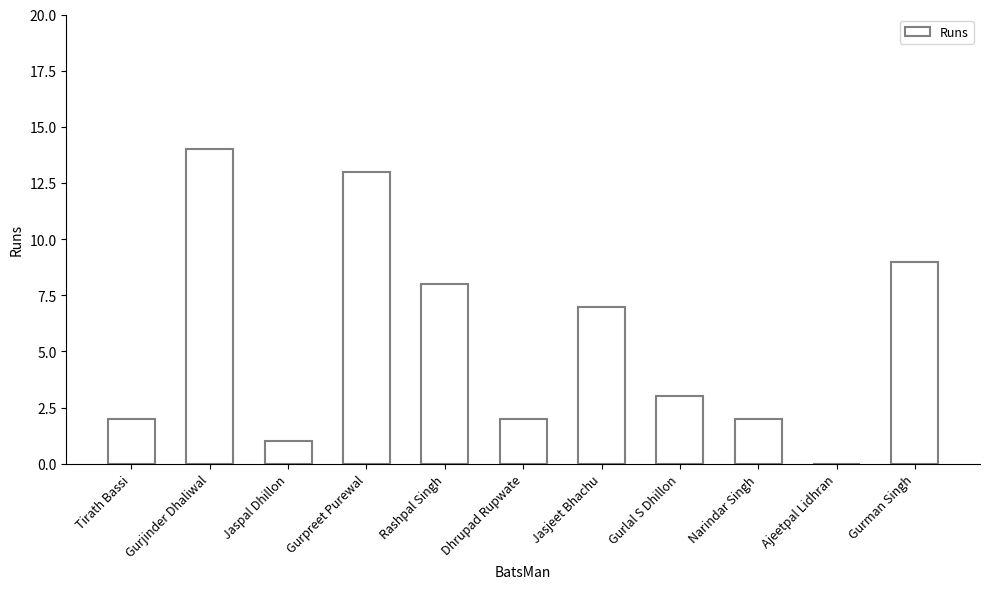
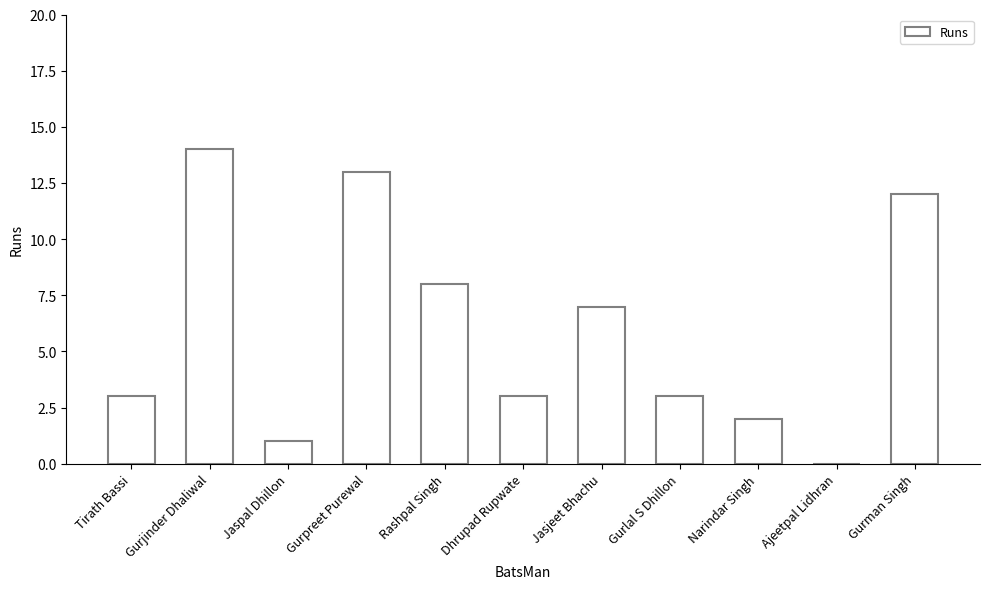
  {
-   "Tirath Bassi": 2,
+   "Tirath Bassi": 3,
    "Gurjinder Dhaliwal": 14,
    "Jaspal Dhillon": 1,
    "Gurpreet Purewal": 13,
    "Rashpal Singh": 8,
-   "Dhrupad Rupwate": 2,
+   "Dhrupad Rupwate": 3,
    "Jasjeet Bhachu": 7,
    "Gurlal S Dhillon": 3,
    "Narindar Singh": 2,
    "Ajeetpal Lidhran": 0,
-   "Gurman Singh": 9
+   "Gurman Singh": 12
  }
